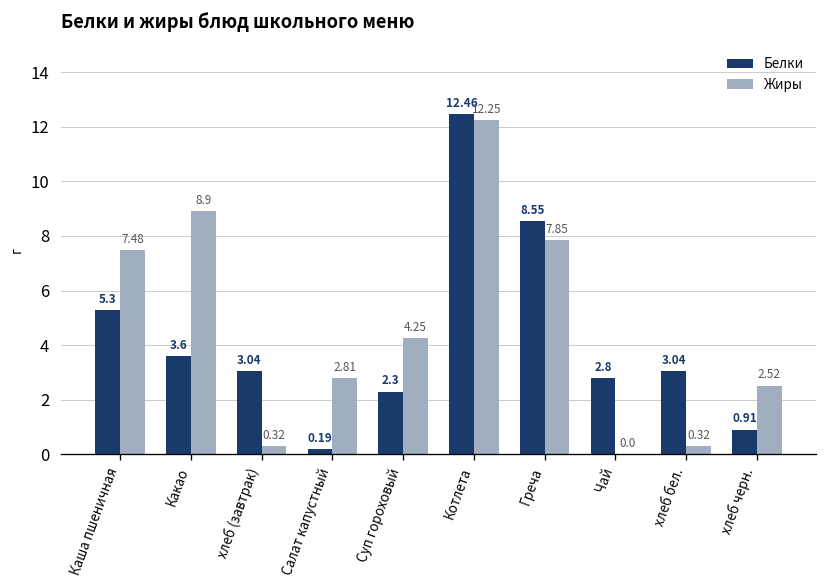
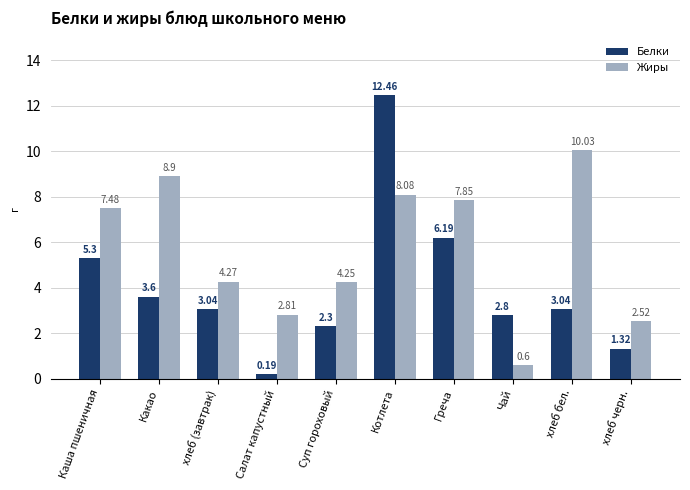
  {
    "Белки": {
      "Каша пшеничная": 5.3,
      "Какао": 3.6,
      "хлеб (завтрак)": 3.04,
      "Салат капустный": 0.19,
      "Суп гороховый": 2.3,
      "Котлета": 12.46,
-     "Греча": 8.55,
+     "Греча": 6.19,
      "Чай": 2.8,
      "хлеб бел.": 3.04,
-     "хлеб черн.": 0.91
+     "хлеб черн.": 1.32
    },
    "Жиры": {
      "Каша пшеничная": 7.48,
      "Какао": 8.9,
-     "хлеб (завтрак)": 0.32,
+     "хлеб (завтрак)": 4.27,
      "Салат капустный": 2.81,
      "Суп гороховый": 4.25,
-     "Котлета": 12.25,
+     "Котлета": 8.08,
      "Греча": 7.85,
-     "Чай": 0.0,
-     "хлеб бел.": 0.32,
+     "Чай": 0.6,
+     "хлеб бел.": 10.03,
      "хлеб черн.": 2.52
    }
  }
